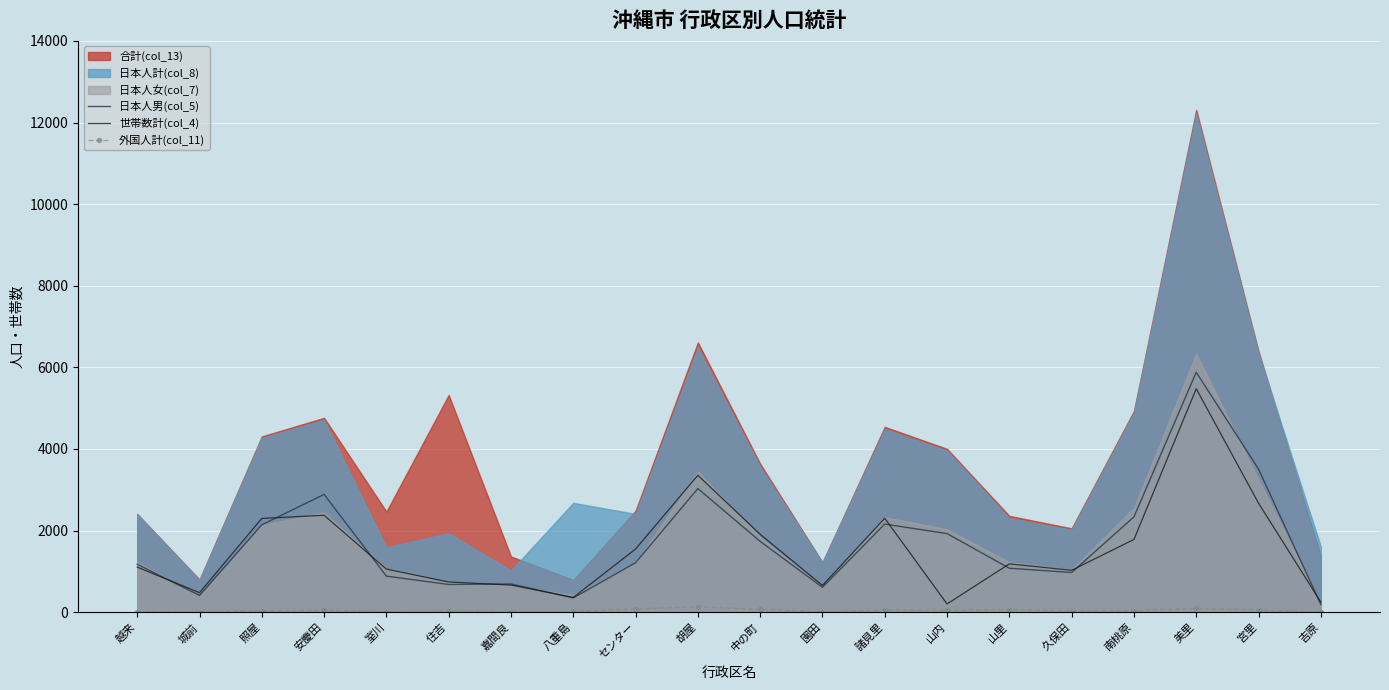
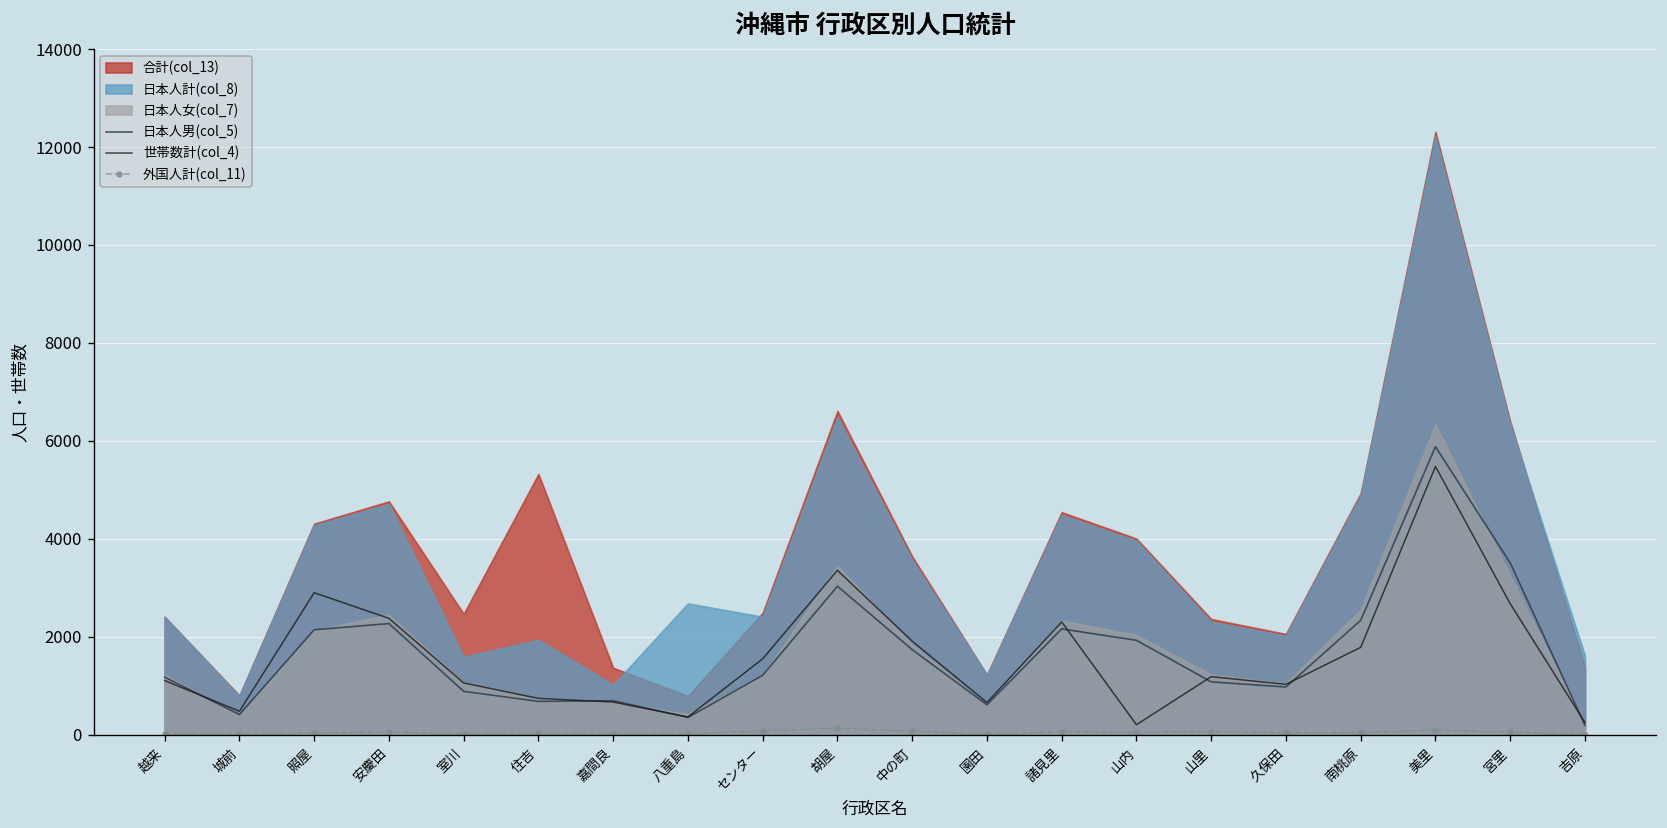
  {
    "日本人男(col_5)": {
-     "安慶田": 2900,
+     "安慶田": 2300,
      "室川": 900,
      "胡屋": 3000,
      "中の町": 1700,
      "諸見里": 2200,
      "山内": 1900,
      "山里": 1100,
      "南桃原": 2300,
      "美里": 5900,
      "宮里": 3500
    },
    "合計(col_13)": {
      "室川": 2500,
      "住吉": 5300,
      "嘉間良": 1400,
      "八重島": 800,
      "センター": 2500,
      "胡屋": 6600,
      "中の町": 3600,
      "美里": 12300,
      "吉原": 1400
    },
    "世帯数計(col_4)": {
      "越来": 1100,
      "城前": 500,
-     "照屋": 2300,
+     "照屋": 2900,
      "安慶田": 2400,
      "センター": 1500,
      "胡屋": 3400,
      "中の町": 1900,
      "山内": 200,
      "南桃原": 1800,
      "美里": 5500,
      "宮里": 2700
    },
    "日本人計(col_8)": {
      "室川": 1600,
      "住吉": 1900,
      "嘉間良": 1000,
      "八重島": 2700,
      "センター": 2400,
      "胡屋": 6500,
      "中の町": 3600,
      "美里": 12200,
      "吉原": 1600
    }
  }
